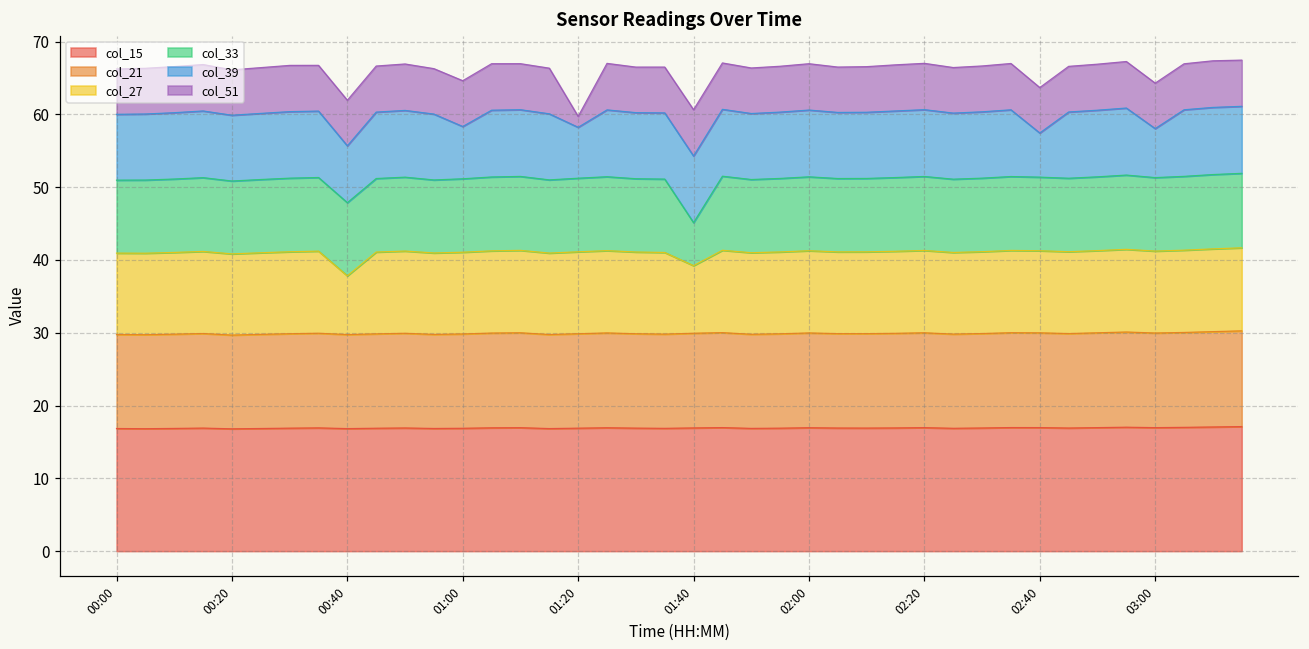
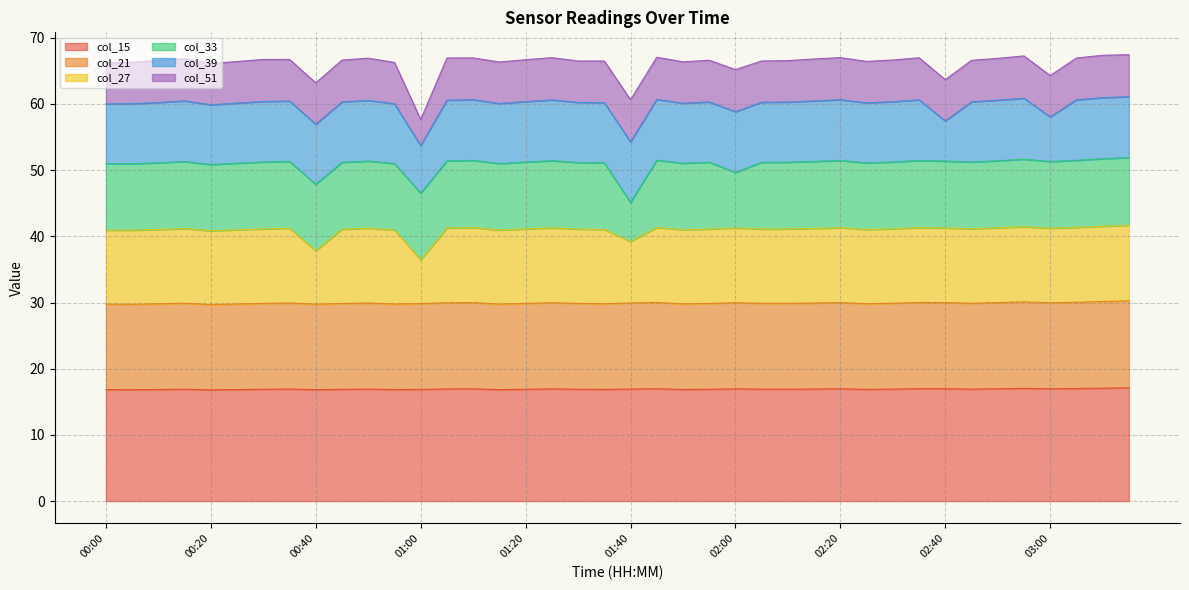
  {
    "col_27": {
      "00:00": 11,
      "00:20": 11,
      "00:40": 8,
-     "01:00": 11,
+     "01:00": 7,
      "01:20": 11,
      "01:40": 9,
      "02:00": 11,
      "02:20": 11,
      "02:40": 11,
      "03:00": 11
    },
    "col_33": {
      "00:00": 10,
      "00:20": 10,
      "00:40": 10,
      "01:00": 10,
      "01:20": 10,
      "01:40": 6,
-     "02:00": 10,
+     "02:00": 8,
      "02:20": 10,
      "02:40": 10,
      "03:00": 10
    },
    "col_39": {
      "00:00": 9,
      "00:20": 9,
-     "00:40": 8,
+     "00:40": 9,
      "01:00": 7,
-     "01:20": 7,
+     "01:20": 9,
      "01:40": 9,
      "02:00": 9,
      "02:20": 9,
      "02:40": 6,
      "03:00": 7
    },
    "col_51": {
      "00:40": 6,
-     "01:00": 6,
-     "01:20": 2,
+     "01:00": 4,
+     "01:20": 6,
      "01:40": 6,
      "02:00": 6,
      "02:20": 6,
      "02:40": 6,
      "03:00": 6
    }
  }
